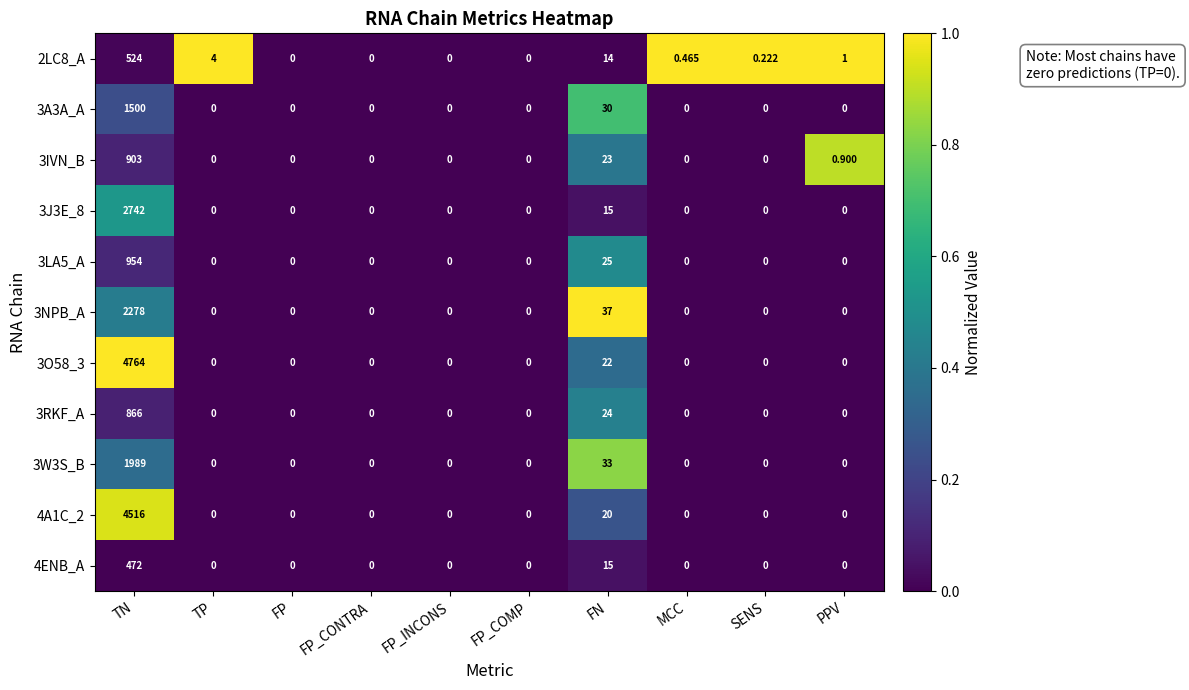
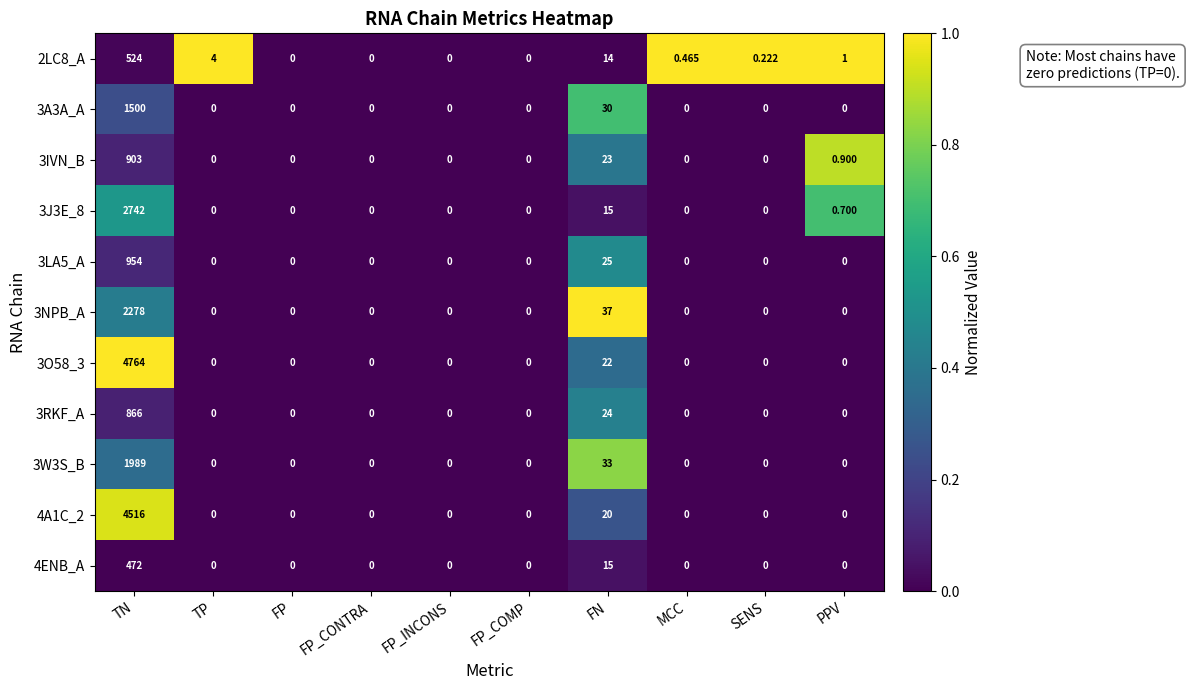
  {
    "2LC8_A": {
      "TN": 524,
      "TP": 4,
      "FP": 0,
      "FP_CONTRA": 0,
      "FP_INCONS": 0,
      "FP_COMP": 0,
      "FN": 14,
      "MCC": 0.465,
      "SENS": 0.222,
      "PPV": 1
    },
    "3A3A_A": {
      "TN": 1500,
      "TP": 0,
      "FP": 0,
      "FP_CONTRA": 0,
      "FP_INCONS": 0,
      "FP_COMP": 0,
      "FN": 30,
      "MCC": 0,
      "SENS": 0,
      "PPV": 0
    },
    "3IVN_B": {
      "TN": 903,
      "TP": 0,
      "FP": 0,
      "FP_CONTRA": 0,
      "FP_INCONS": 0,
      "FP_COMP": 0,
      "FN": 23,
      "MCC": 0,
      "SENS": 0,
      "PPV": 0.900
    },
    "3J3E_8": {
      "TN": 2742,
      "TP": 0,
      "FP": 0,
      "FP_CONTRA": 0,
      "FP_INCONS": 0,
      "FP_COMP": 0,
      "FN": 15,
      "MCC": 0,
      "SENS": 0,
-     "PPV": 0
+     "PPV": 0.700
    },
    "3LA5_A": {
      "TN": 954,
      "TP": 0,
      "FP": 0,
      "FP_CONTRA": 0,
      "FP_INCONS": 0,
      "FP_COMP": 0,
      "FN": 25,
      "MCC": 0,
      "SENS": 0,
      "PPV": 0
    },
    "3NPB_A": {
      "TN": 2278,
      "TP": 0,
      "FP": 0,
      "FP_CONTRA": 0,
      "FP_INCONS": 0,
      "FP_COMP": 0,
      "FN": 37,
      "MCC": 0,
      "SENS": 0,
      "PPV": 0
    },
    "3O58_3": {
      "TN": 4764,
      "TP": 0,
      "FP": 0,
      "FP_CONTRA": 0,
      "FP_INCONS": 0,
      "FP_COMP": 0,
      "FN": 22,
      "MCC": 0,
      "SENS": 0,
      "PPV": 0
    },
    "3RKF_A": {
      "TN": 866,
      "TP": 0,
      "FP": 0,
      "FP_CONTRA": 0,
      "FP_INCONS": 0,
      "FP_COMP": 0,
      "FN": 24,
      "MCC": 0,
      "SENS": 0,
      "PPV": 0
    },
    "3W3S_B": {
      "TN": 1989,
      "TP": 0,
      "FP": 0,
      "FP_CONTRA": 0,
      "FP_INCONS": 0,
      "FP_COMP": 0,
      "FN": 33,
      "MCC": 0,
      "SENS": 0,
      "PPV": 0
    },
    "4A1C_2": {
      "TN": 4516,
      "TP": 0,
      "FP": 0,
      "FP_CONTRA": 0,
      "FP_INCONS": 0,
      "FP_COMP": 0,
      "FN": 20,
      "MCC": 0,
      "SENS": 0,
      "PPV": 0
    },
    "4ENB_A": {
      "TN": 472,
      "TP": 0,
      "FP": 0,
      "FP_CONTRA": 0,
      "FP_INCONS": 0,
      "FP_COMP": 0,
      "FN": 15,
      "MCC": 0,
      "SENS": 0,
      "PPV": 0
    }
  }
